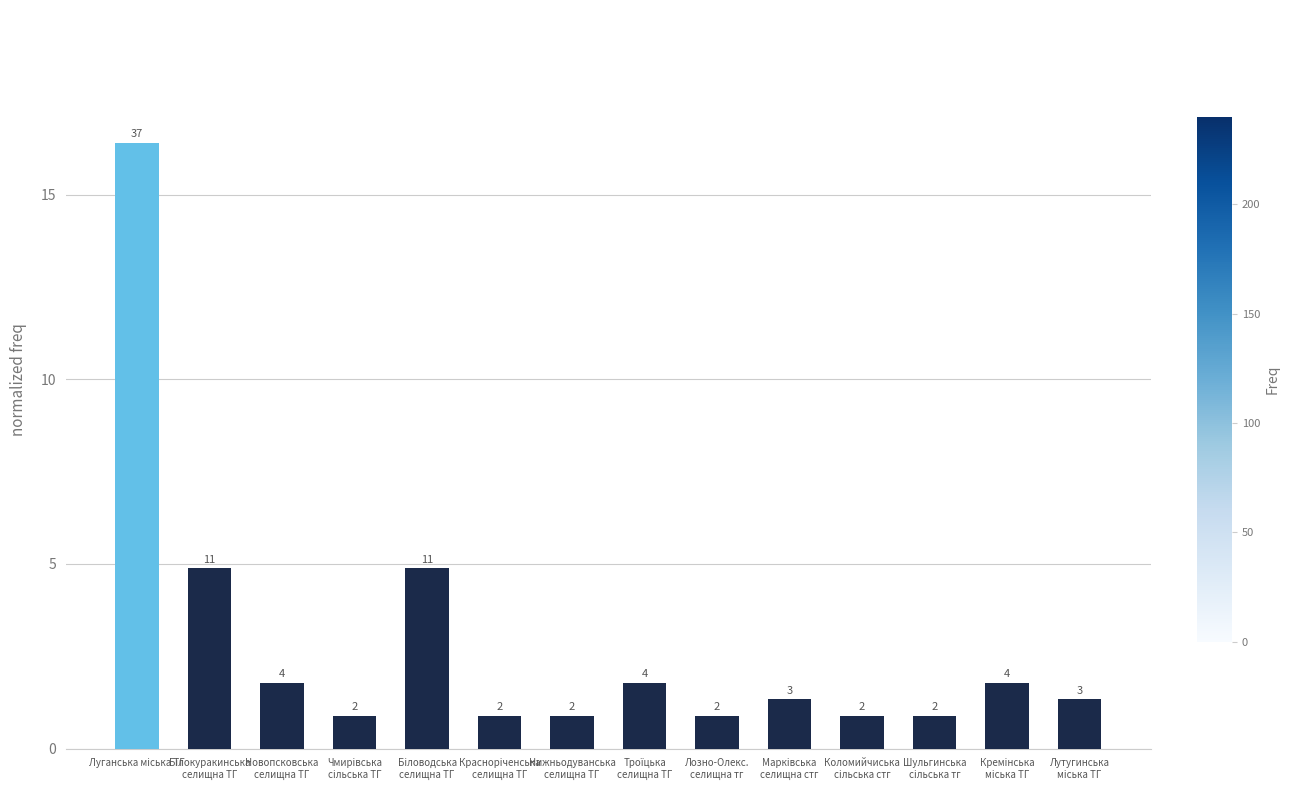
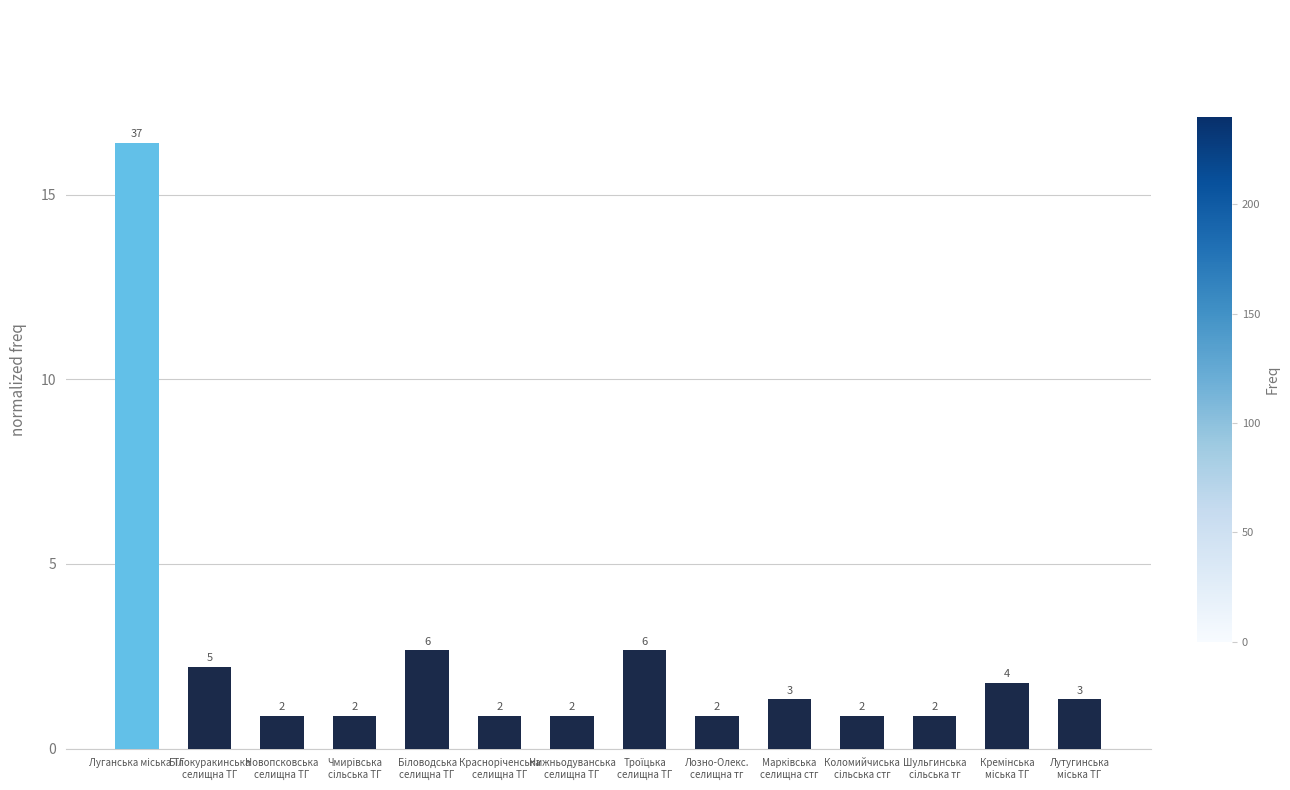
  {
-   "Білокуракинська селищна ТГ": 11,
-   "Новопсковська селищна ТГ": 4,
-   "Біловодська селищна ТГ": 11,
-   "Троїцька селищна ТГ": 4
+   "Білокуракинська селищна ТГ": 5,
+   "Новопсковська селищна ТГ": 2,
+   "Біловодська селищна ТГ": 6,
+   "Троїцька селищна ТГ": 6
  }
